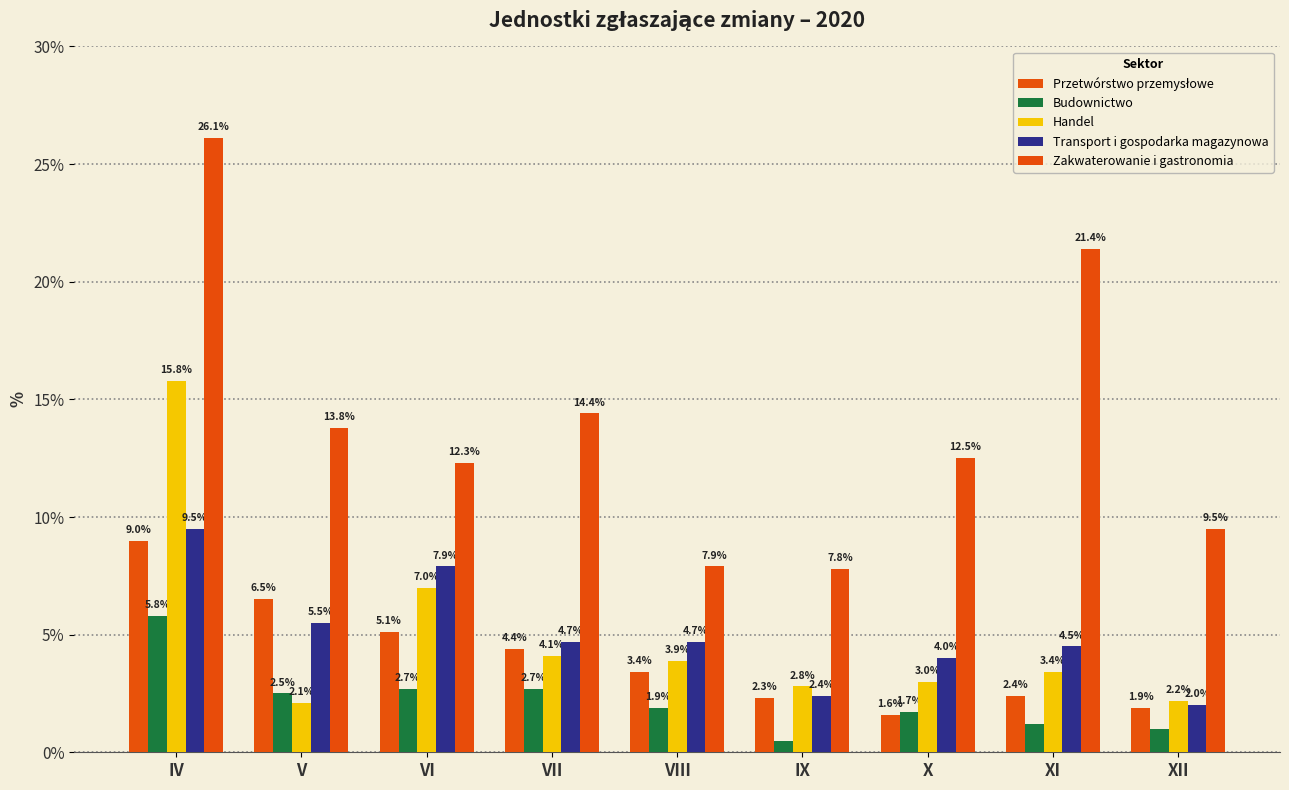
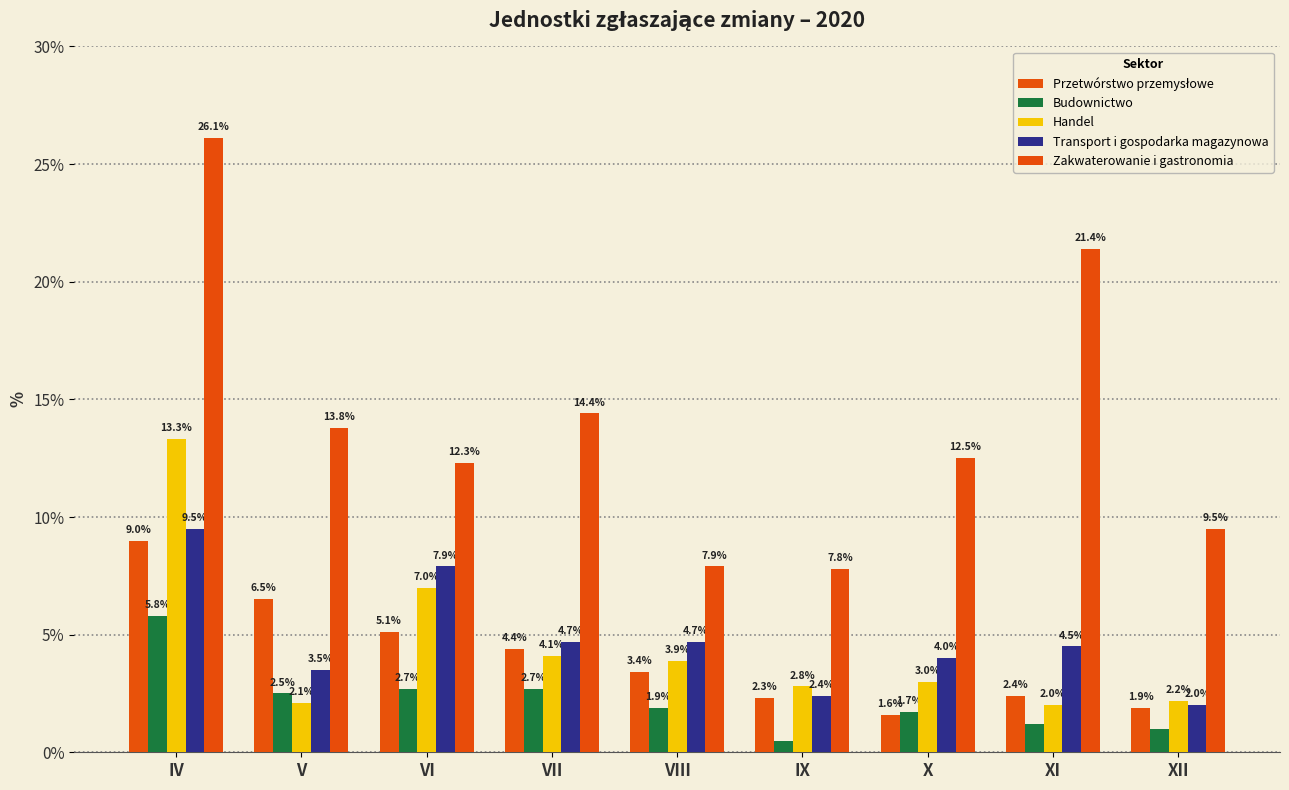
  {
    "Budownictwo": {
      "IV": "5.8%",
      "V": "2.5%",
      "VI": "2.7%",
      "VII": "2.7%",
      "VIII": "1.9%"
    },
    "Handel": {
-     "IV": "15.8%",
+     "IV": "13.3%",
      "V": "2.1%",
      "VI": "7.0%",
      "VII": "4.1%",
      "VIII": "3.9%",
      "IX": "2.8%",
      "X": "3.0%",
-     "XI": "3.4%",
+     "XI": "2.0%",
      "XII": "2.2%"
    },
    "Transport i gospodarka magazynowa": {
      "IV": "9.5%",
-     "V": "5.5%",
+     "V": "3.5%",
      "VI": "7.9%",
      "VII": "4.7%",
      "VIII": "4.7%",
      "IX": "2.4%",
      "X": "4.0%",
      "XI": "4.5%",
      "XII": "2.0%"
    }
  }
